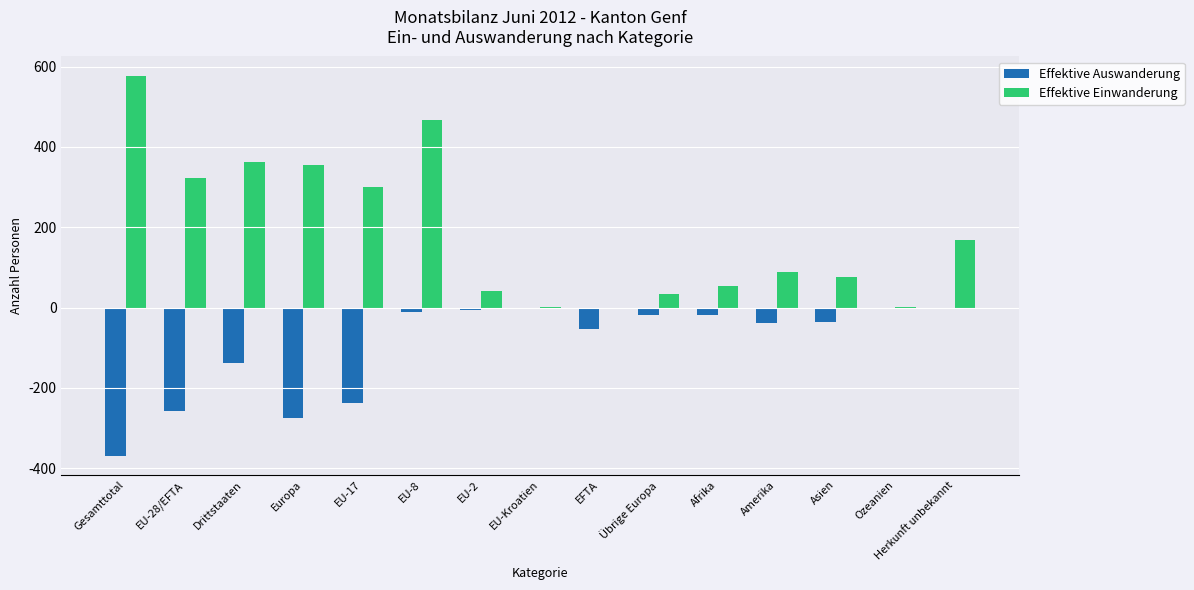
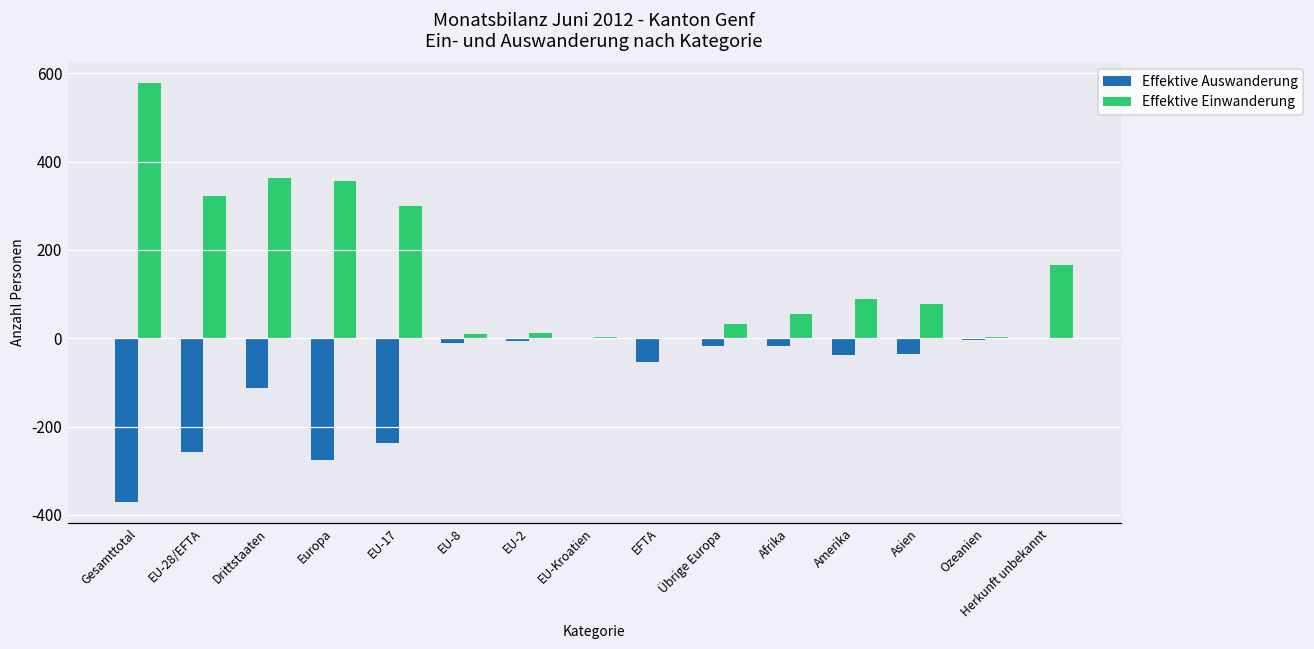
  {
    "Effektive Auswanderung": {
      "Gesamttotal": -370,
      "EU-28/EFTA": -260,
-     "Drittstaaten": -140,
+     "Drittstaaten": -110,
      "Europa": -280,
      "EU-17": -240,
      "EU-8": -10,
      "EU-Kroatien": 0,
      "EFTA": -50,
      "Übrige Europa": -20,
      "Afrika": -20,
      "Amerika": -40,
      "Asien": -40,
      "Herkunft unbekannt": 0
    },
    "Effektive Einwanderung": {
      "Gesamttotal": 580,
      "EU-28/EFTA": 320,
      "Drittstaaten": 360,
      "Europa": 360,
      "EU-17": 300,
-     "EU-8": 470,
-     "EU-2": 40,
+     "EU-8": 10,
+     "EU-2": 10,
      "EFTA": 0,
      "Übrige Europa": 30,
      "Afrika": 50,
      "Amerika": 90,
      "Asien": 80,
      "Herkunft unbekannt": 170
    }
  }
